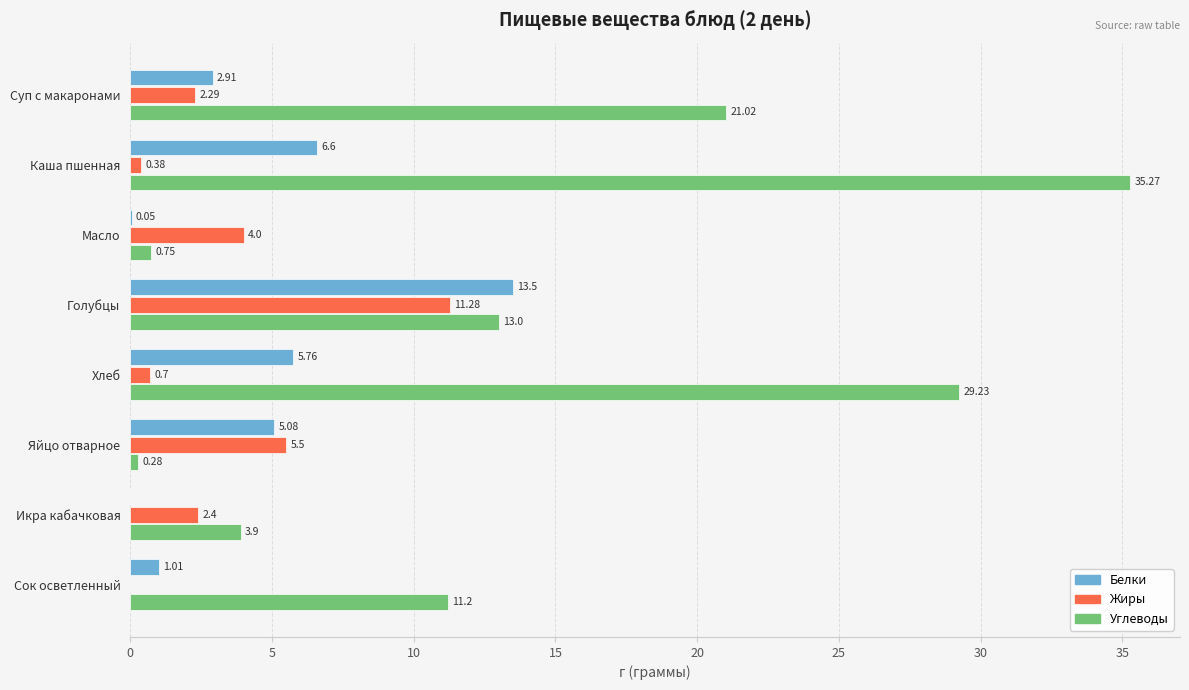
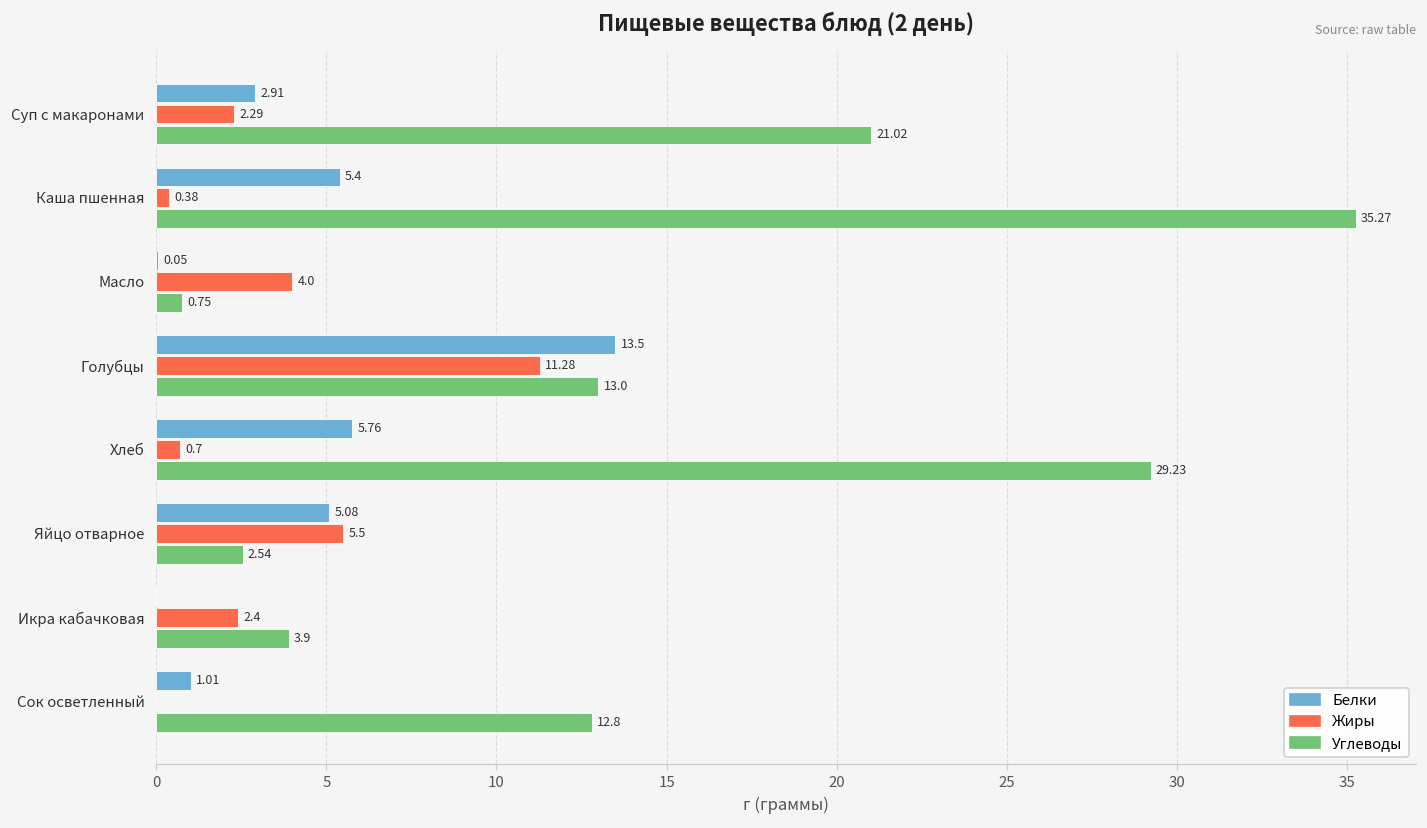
  {
    "Белки": {
      "Суп с макаронами": 2.91,
-     "Каша пшенная": 6.6,
+     "Каша пшенная": 5.4,
      "Масло": 0.05,
      "Голубцы": 13.5,
      "Хлеб": 5.76,
      "Яйцо отварное": 5.08,
      "Сок осветленный": 1.01
    },
    "Жиры": {
      "Суп с макаронами": 2.29,
      "Каша пшенная": 0.38,
      "Масло": 4.0,
      "Голубцы": 11.28,
      "Хлеб": 0.7,
      "Яйцо отварное": 5.5,
      "Икра кабачковая": 2.4
    },
    "Углеводы": {
      "Суп с макаронами": 21.02,
      "Каша пшенная": 35.27,
      "Масло": 0.75,
      "Голубцы": 13.0,
      "Хлеб": 29.23,
-     "Яйцо отварное": 0.28,
+     "Яйцо отварное": 2.54,
      "Икра кабачковая": 3.9,
-     "Сок осветленный": 11.2
+     "Сок осветленный": 12.8
    }
  }
